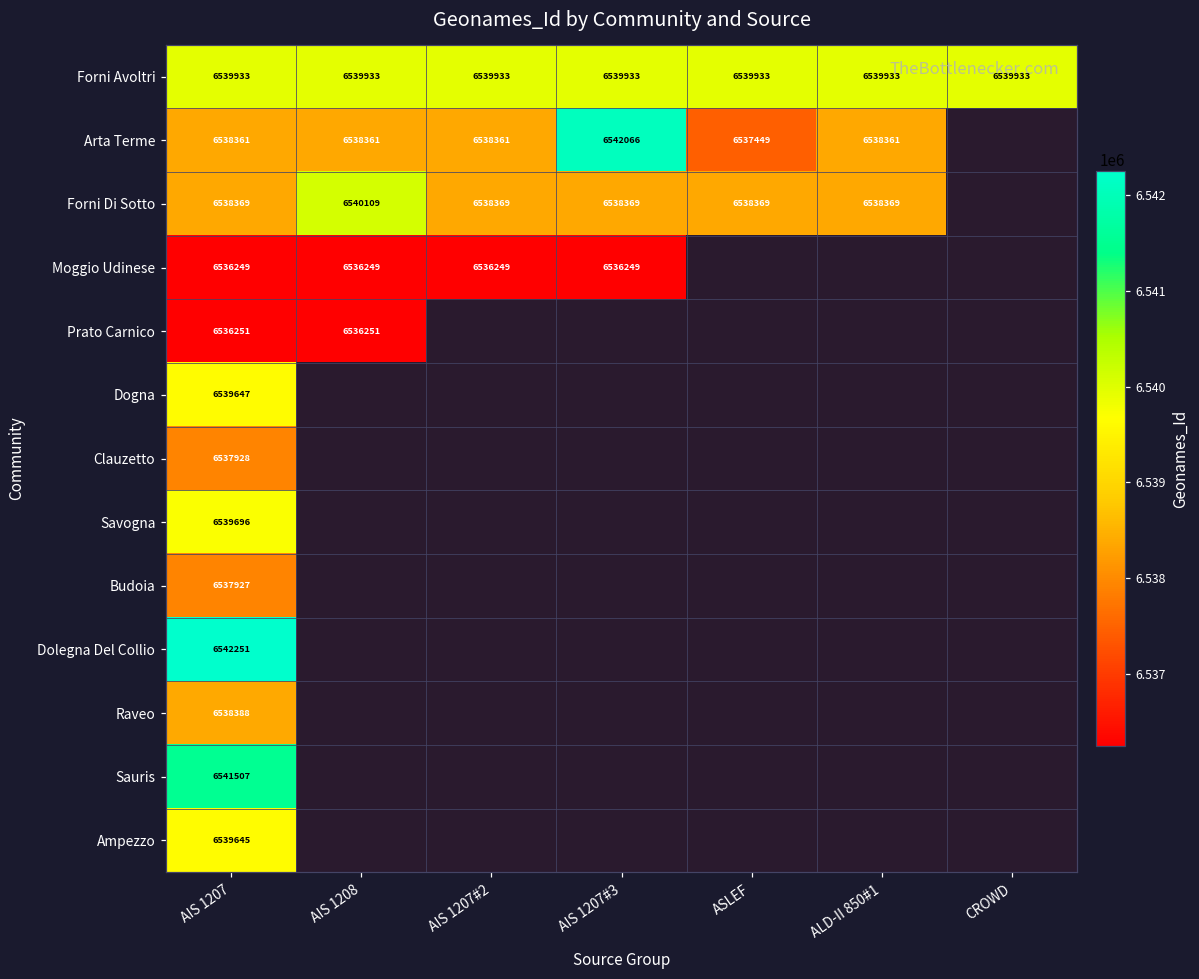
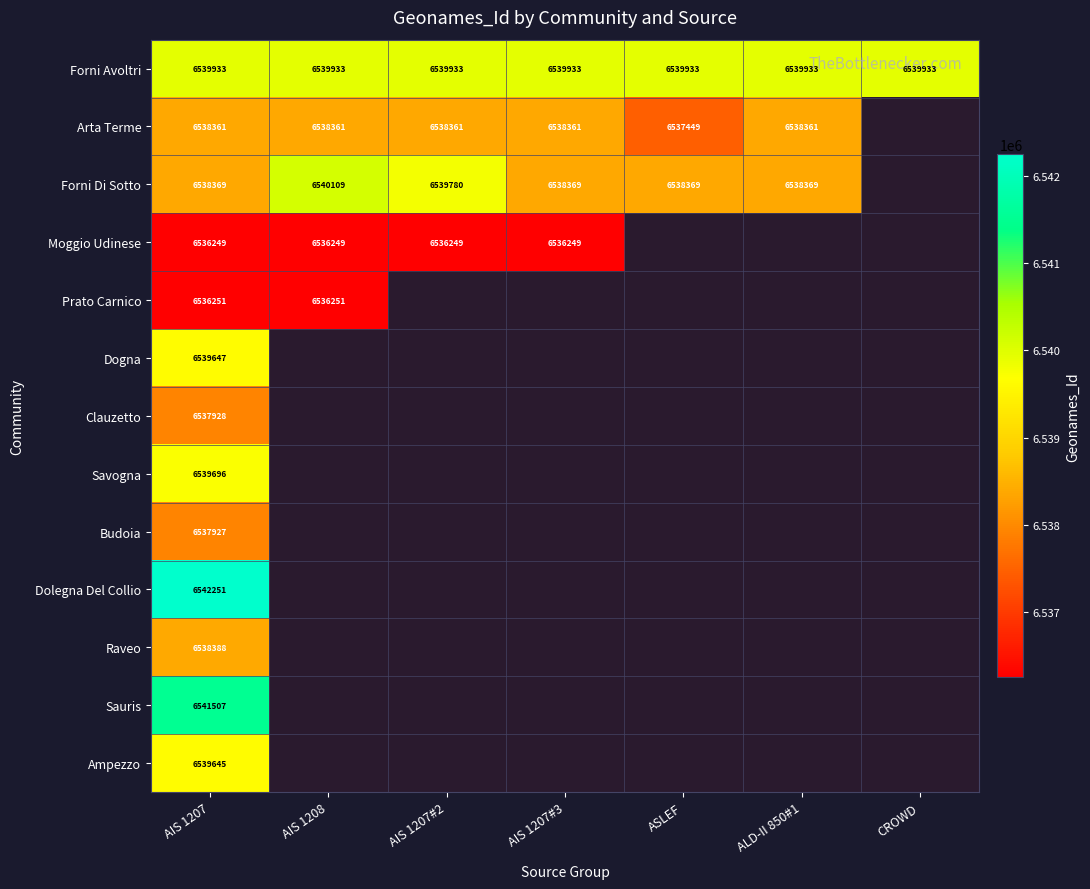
  {
    "Forni Avoltri": {
      "AIS 1207": 6539933,
      "AIS 1208": 6539933,
      "AIS 1207#2": 6539933,
      "AIS 1207#3": 6539933,
      "ASLEF": 6539933
    },
    "Arta Terme": {
      "AIS 1207": 6538361,
      "AIS 1208": 6538361,
      "AIS 1207#2": 6538361,
-     "AIS 1207#3": 6542066,
+     "AIS 1207#3": 6538361,
      "ASLEF": 6537449,
      "ALD-II 850#1": 6538361
    },
    "Forni Di Sotto": {
      "AIS 1207": 6538369,
      "AIS 1208": 6540109,
-     "AIS 1207#2": 6538369,
+     "AIS 1207#2": 6539780,
      "AIS 1207#3": 6538369,
      "ASLEF": 6538369,
      "ALD-II 850#1": 6538369
    },
    "Moggio Udinese": {
      "AIS 1207": 6536249,
      "AIS 1208": 6536249,
      "AIS 1207#2": 6536249,
      "AIS 1207#3": 6536249
    },
    "Prato Carnico": {
      "AIS 1207": 6536251,
      "AIS 1208": 6536251
    },
    "Dogna": {
      "AIS 1207": 6539647
    },
    "Clauzetto": {
      "AIS 1207": 6537928
    },
    "Savogna": {
      "AIS 1207": 6539696
    },
    "Budoia": {
      "AIS 1207": 6537927
    },
    "Dolegna Del Collio": {
      "AIS 1207": 6542251
    },
    "Raveo": {
      "AIS 1207": 6538388
    },
    "Sauris": {
      "AIS 1207": 6541507
    },
    "Ampezzo": {
      "AIS 1207": 6539645
    }
  }
